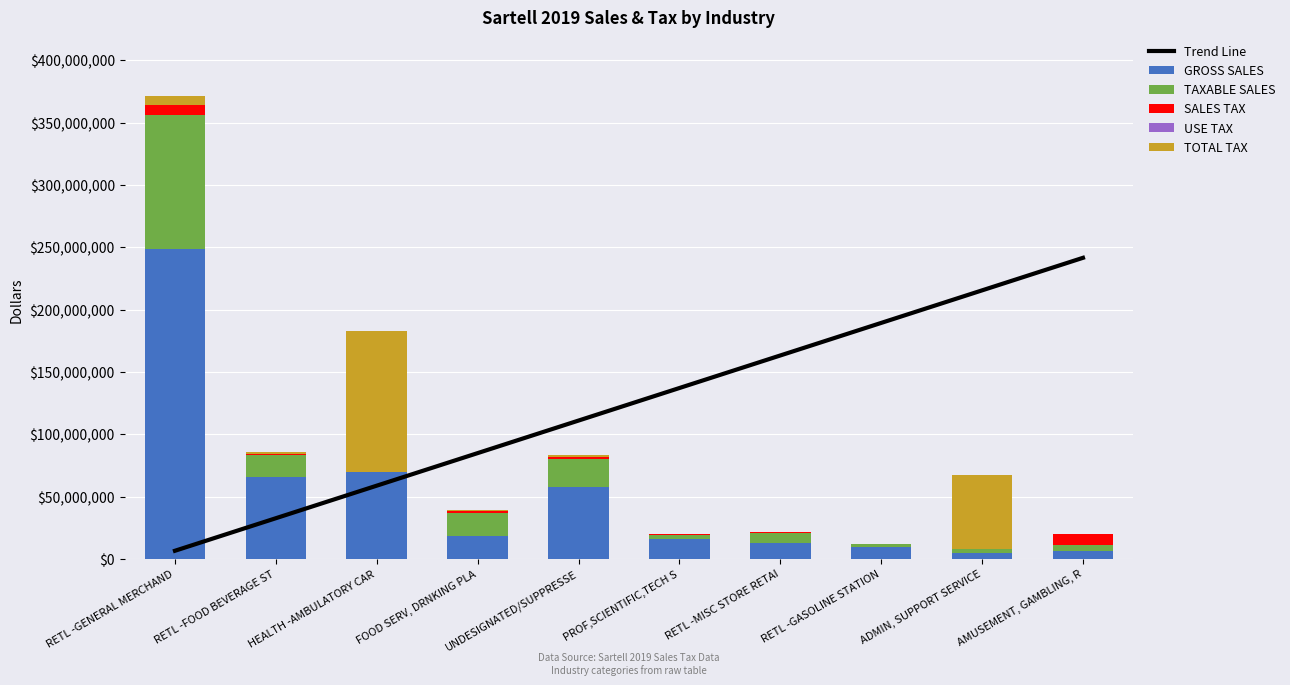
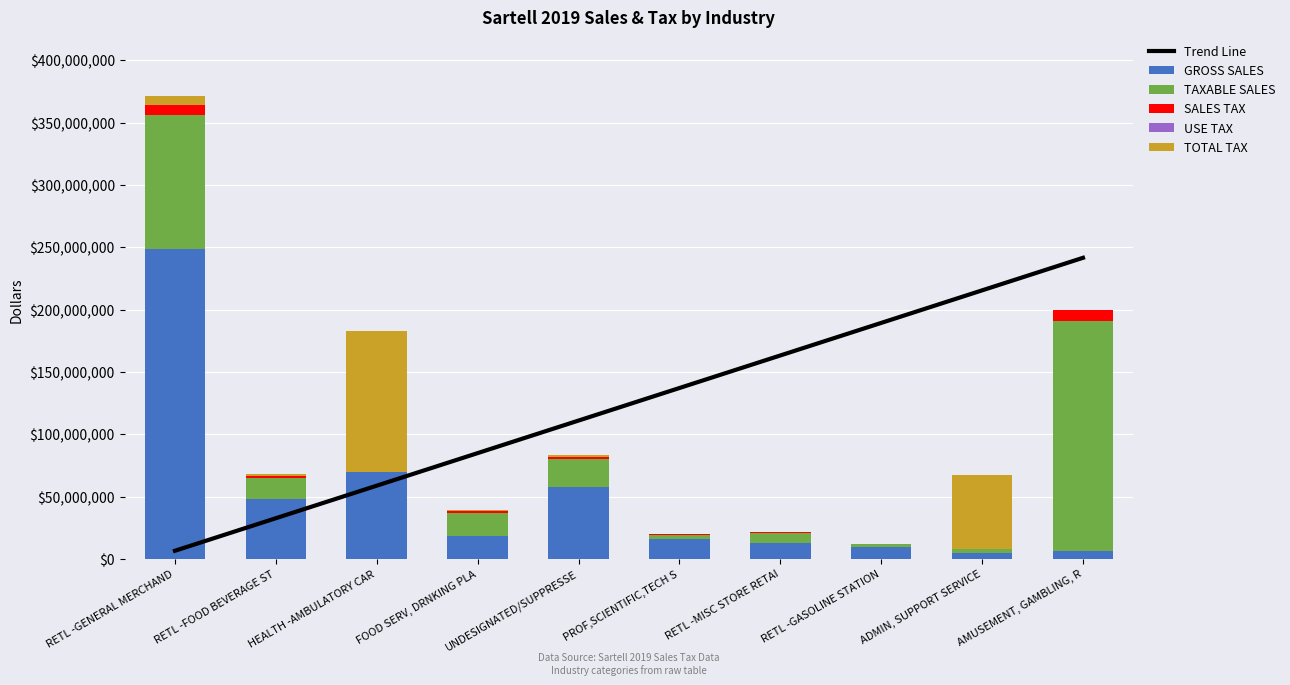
  {
    "GROSS SALES": {
      "RETL -GENERAL MERCHAND": "$249,000,000",
-     "RETL -FOOD BEVERAGE ST": "$66,000,000",
+     "RETL -FOOD BEVERAGE ST": "$48,000,000",
      "HEALTH -AMBULATORY CAR": "$69,000,000",
      "FOOD SERV, DRNKING PLA": "$19,000,000",
      "UNDESIGNATED/SUPPRESSE": "$58,000,000",
      "PROF,SCIENTIFIC,TECH S": "$16,000,000",
      "RETL -MISC STORE RETAI": "$13,000,000",
      "RETL -GASOLINE STATION": "$10,000,000",
      "ADMIN, SUPPORT SERVICE": "$5,000,000",
      "AMUSEMENT, GAMBLING, R": "$6,000,000"
    },
    "Trend Line": {
      "RETL -GENERAL MERCHAND": "$7,000,000",
      "RETL -FOOD BEVERAGE ST": "$33,000,000",
      "HEALTH -AMBULATORY CAR": "$59,000,000",
      "FOOD SERV, DRNKING PLA": "$85,000,000",
      "UNDESIGNATED/SUPPRESSE": "$111,000,000",
      "PROF,SCIENTIFIC,TECH S": "$137,000,000",
      "RETL -MISC STORE RETAI": "$163,000,000",
      "RETL -GASOLINE STATION": "$189,000,000",
      "ADMIN, SUPPORT SERVICE": "$215,000,000",
      "AMUSEMENT, GAMBLING, R": "$242,000,000"
    },
    "TAXABLE SALES": {
      "RETL -GENERAL MERCHAND": "$108,000,000",
      "RETL -FOOD BEVERAGE ST": "$17,000,000",
      "FOOD SERV, DRNKING PLA": "$18,000,000",
      "UNDESIGNATED/SUPPRESSE": "$22,000,000",
      "PROF,SCIENTIFIC,TECH S": "$4,000,000",
      "RETL -MISC STORE RETAI": "$8,000,000",
      "ADMIN, SUPPORT SERVICE": "$3,000,000",
-     "AMUSEMENT, GAMBLING, R": "$5,000,000"
+     "AMUSEMENT, GAMBLING, R": "$185,000,000"
    },
    "USE TAX": {
      "RETL -GENERAL MERCHAND": "$8,000,000",
      "AMUSEMENT, GAMBLING, R": "$9,000,000"
    },
    "TOTAL TAX": {
      "RETL -GENERAL MERCHAND": "$8,000,000",
      "HEALTH -AMBULATORY CAR": "$113,000,000",
      "ADMIN, SUPPORT SERVICE": "$60,000,000"
    }
  }
